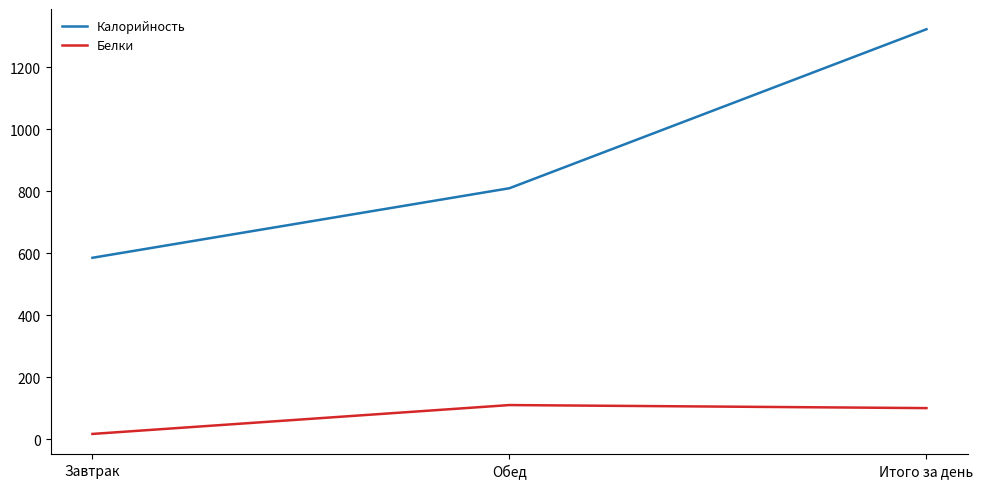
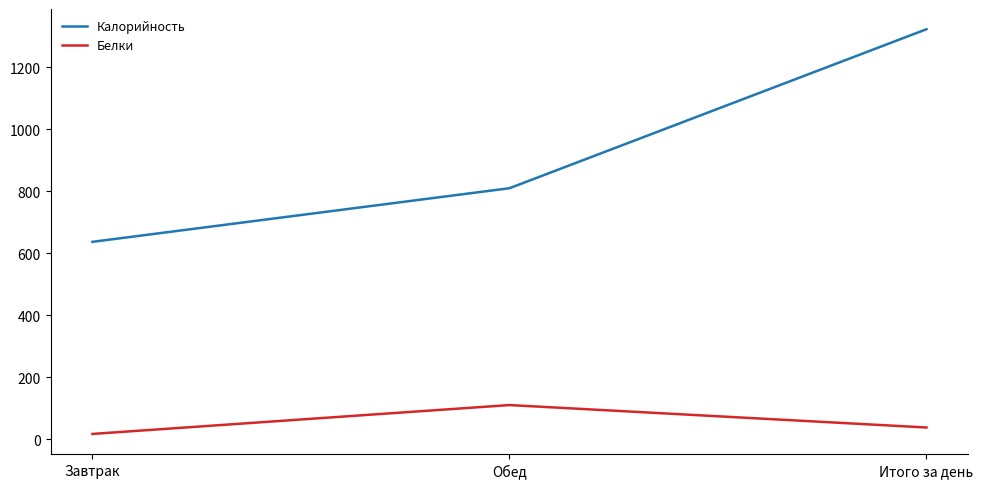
  {
    "Калорийность": {
-     "Завтрак": 590,
+     "Завтрак": 640,
      "Обед": 810,
      "Итого за день": 1320
    },
    "Белки": {
      "Завтрак": 20,
      "Обед": 110,
-     "Итого за день": 100
+     "Итого за день": 40
    }
  }
